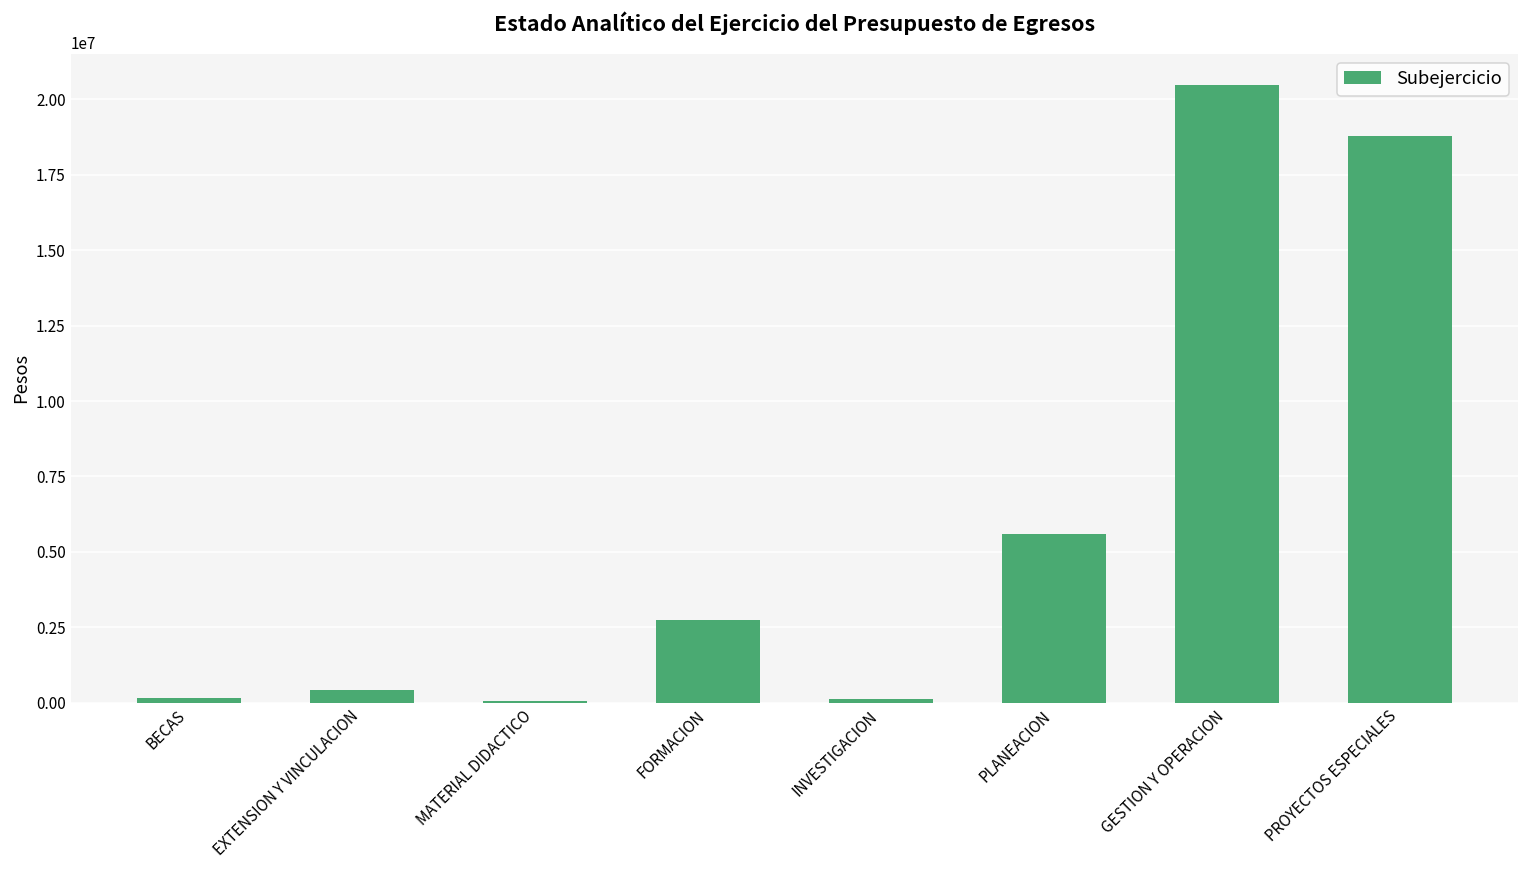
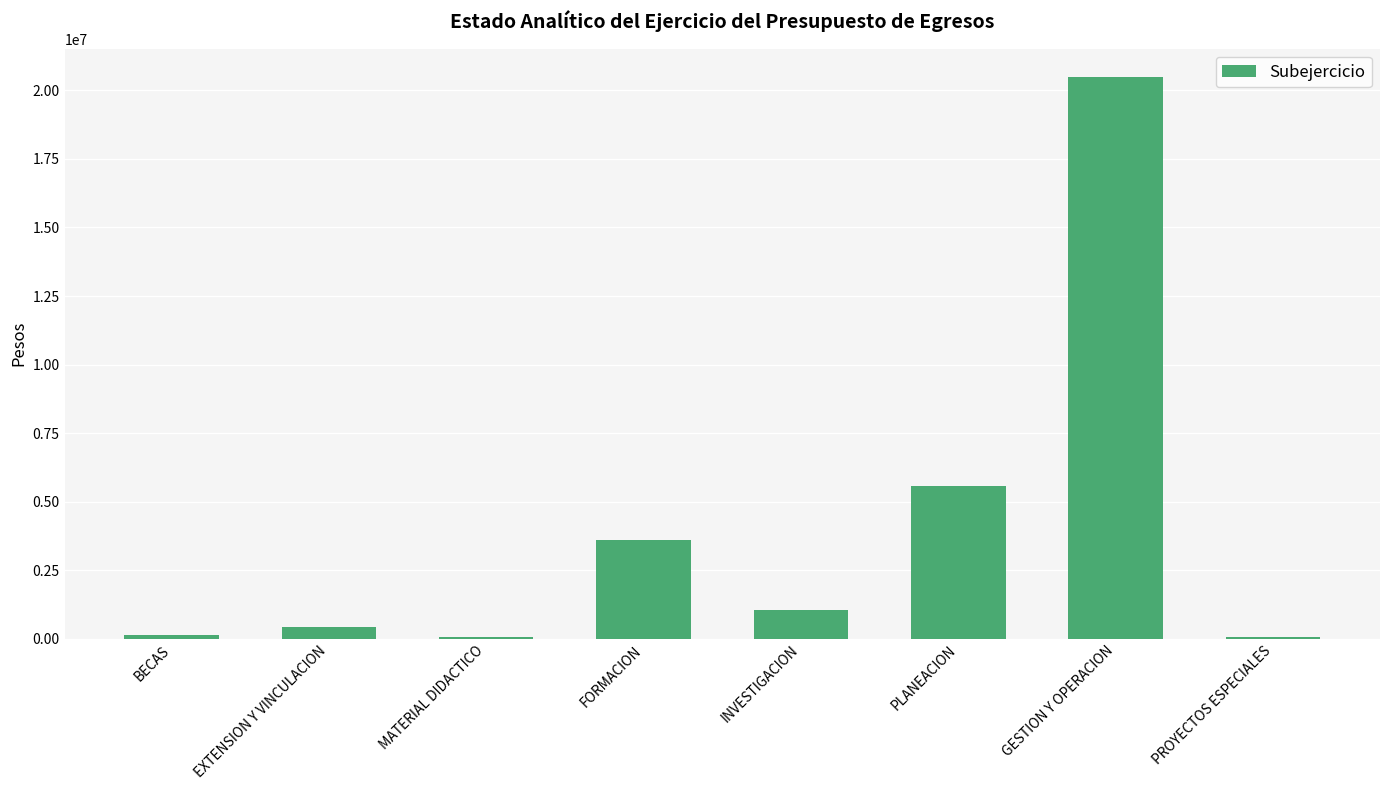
  {
    "BECAS": 100000,
    "EXTENSION Y VINCULACION": 400000,
-   "FORMACION": 2700000,
-   "INVESTIGACION": 100000,
+   "FORMACION": 3600000,
+   "INVESTIGACION": 1100000,
    "PLANEACION": 5600000,
    "GESTION Y OPERACION": 20500000,
-   "PROYECTOS ESPECIALES": 18800000
+   "PROYECTOS ESPECIALES": 100000
  }
